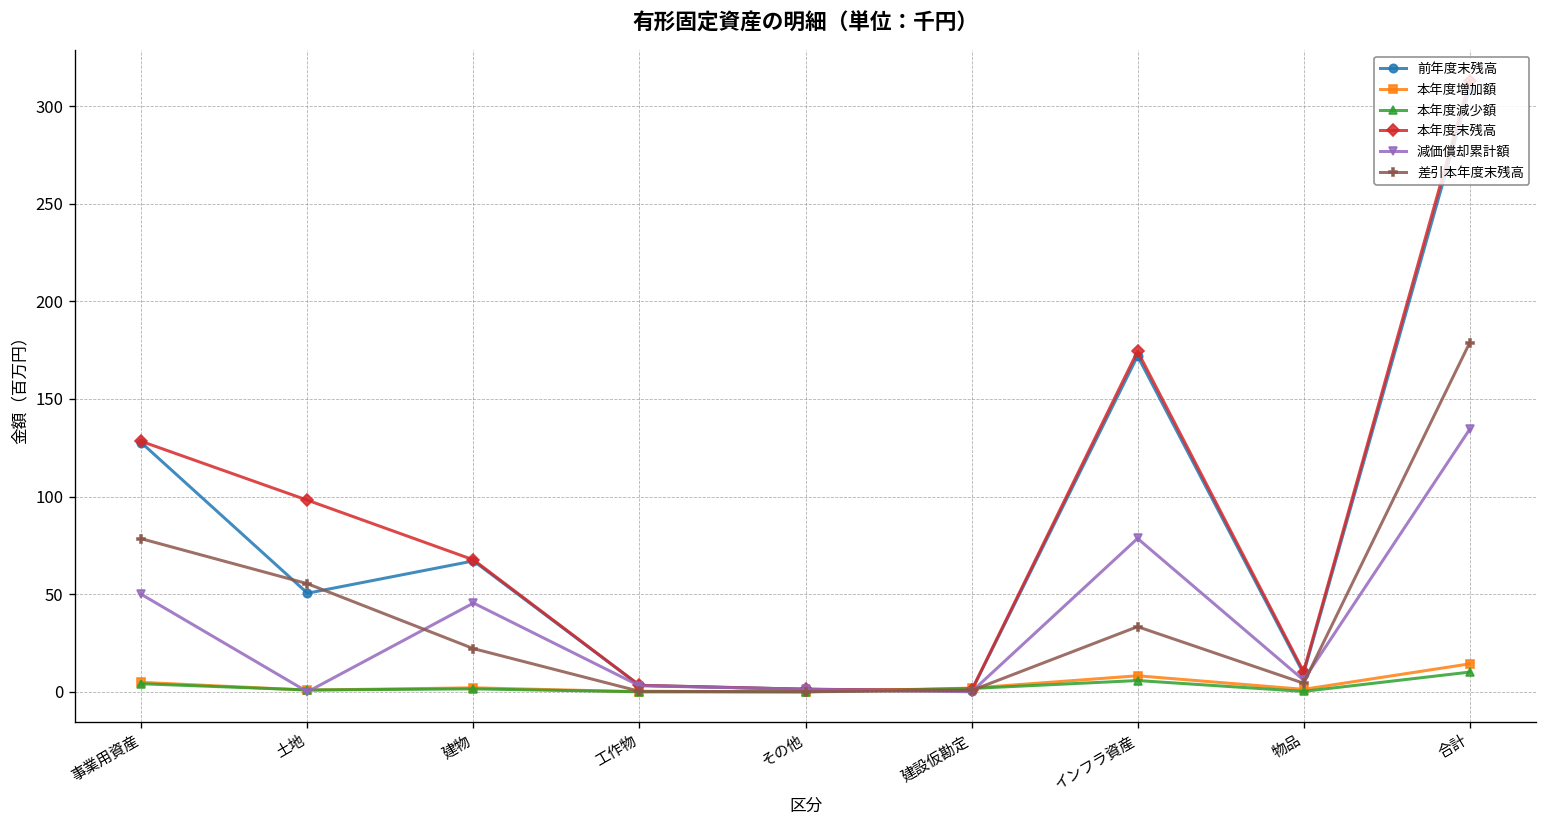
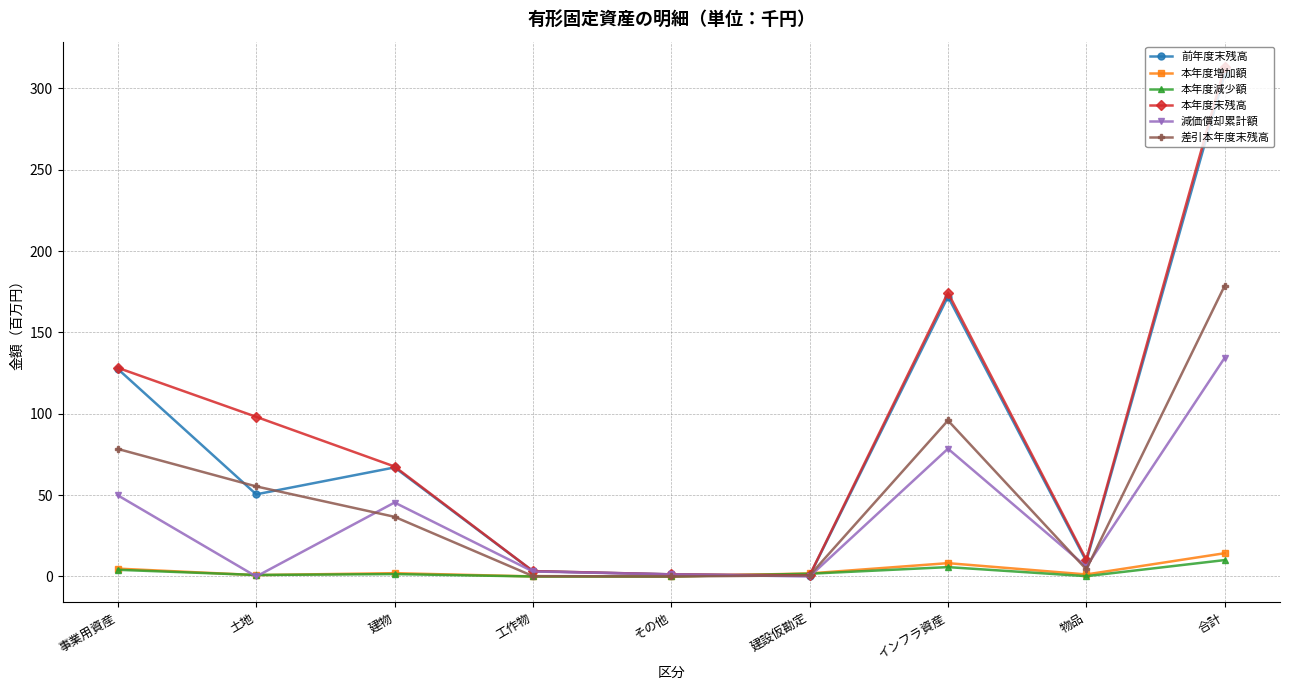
  {
    "前年度末残高": {
      "土地": 51,
      "インフラ資産": 172
    },
    "本年度増加額": {
      "インフラ資産": 8,
      "合計": 14
    },
    "本年度減少額": {
      "インフラ資産": 6,
      "合計": 10
    },
    "本年度末残高": {
      "土地": 98,
      "インフラ資産": 174
    },
    "減価償却累計額": {
      "事業用資産": 50,
      "建物": 45,
      "インフラ資産": 79,
      "物品": 6,
      "合計": 134
    },
    "差引本年度末残高": {
      "事業用資産": 78,
      "土地": 55,
-     "建物": 22,
-     "インフラ資産": 33,
+     "建物": 37,
+     "インフラ資産": 96,
      "物品": 4,
      "合計": 179
    }
  }
